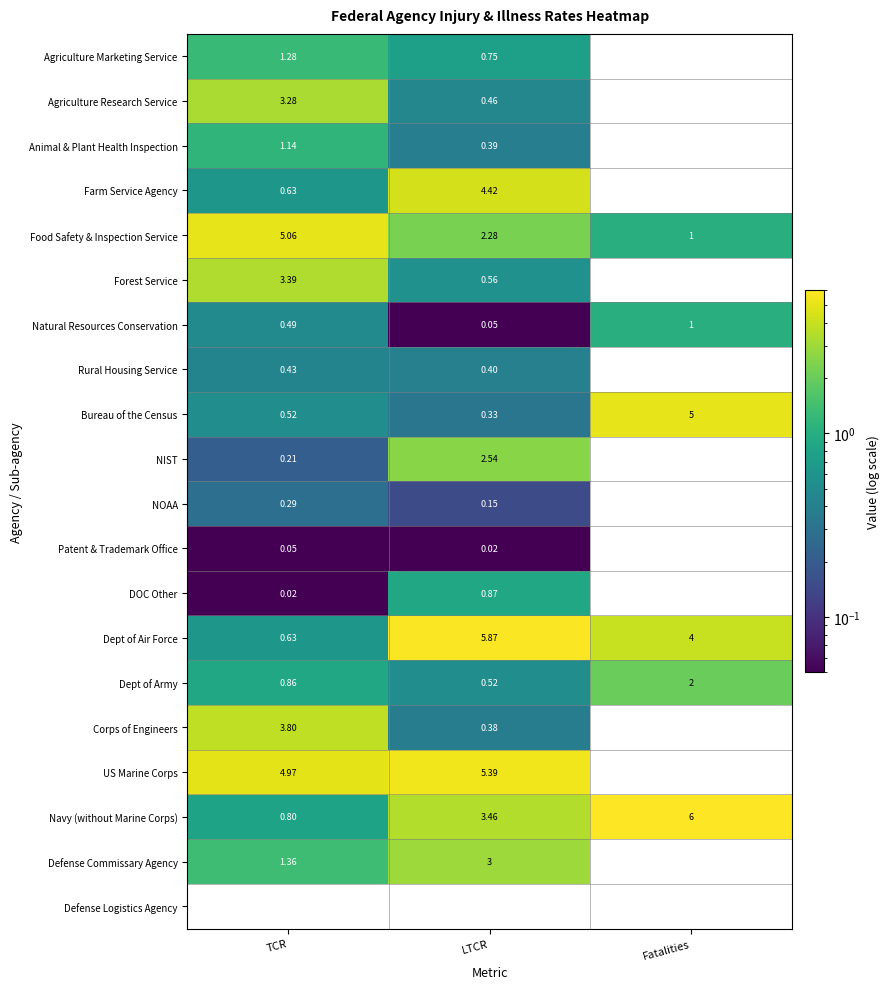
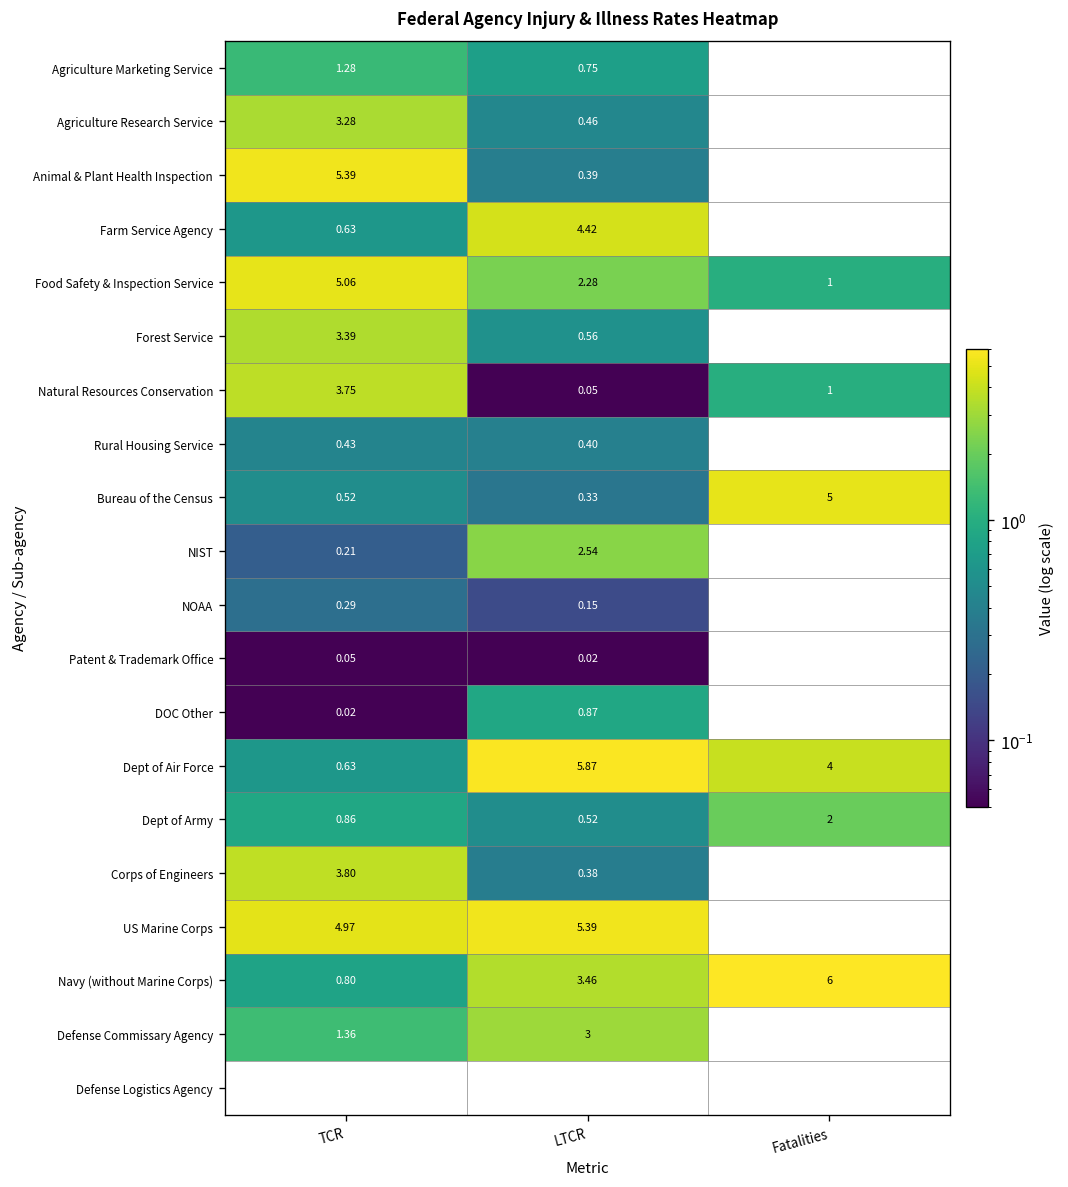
  {
    "Agriculture Marketing Service": {
      "TCR": 1.28,
      "LTCR": 0.75
    },
    "Agriculture Research Service": {
      "TCR": 3.28,
      "LTCR": 0.46
    },
    "Animal & Plant Health Inspection": {
-     "TCR": 1.14,
+     "TCR": 5.39,
      "LTCR": 0.39
    },
    "Farm Service Agency": {
      "TCR": 0.63,
      "LTCR": 4.42
    },
    "Food Safety & Inspection Service": {
      "TCR": 5.06,
      "LTCR": 2.28,
      "Fatalities": 1
    },
    "Forest Service": {
      "TCR": 3.39,
      "LTCR": 0.56
    },
    "Natural Resources Conservation": {
-     "TCR": 0.49,
+     "TCR": 3.75,
      "LTCR": 0.05,
      "Fatalities": 1
    },
    "Rural Housing Service": {
      "TCR": 0.43,
      "LTCR": 0.40
    },
    "Bureau of the Census": {
      "TCR": 0.52,
      "LTCR": 0.33,
      "Fatalities": 5
    },
    "NIST": {
      "TCR": 0.21,
      "LTCR": 2.54
    },
    "NOAA": {
      "TCR": 0.29,
      "LTCR": 0.15
    },
    "Patent & Trademark Office": {
      "TCR": 0.05,
      "LTCR": 0.02
    },
    "DOC Other": {
      "TCR": 0.02,
      "LTCR": 0.87
    },
    "Dept of Air Force": {
      "TCR": 0.63,
      "LTCR": 5.87,
      "Fatalities": 4
    },
    "Dept of Army": {
      "TCR": 0.86,
      "LTCR": 0.52,
      "Fatalities": 2
    },
    "Corps of Engineers": {
      "TCR": 3.80,
      "LTCR": 0.38
    },
    "US Marine Corps": {
      "TCR": 4.97,
      "LTCR": 5.39
    },
    "Navy (without Marine Corps)": {
      "TCR": 0.80,
      "LTCR": 3.46,
      "Fatalities": 6
    },
    "Defense Commissary Agency": {
      "TCR": 1.36,
      "LTCR": 3
    }
  }
